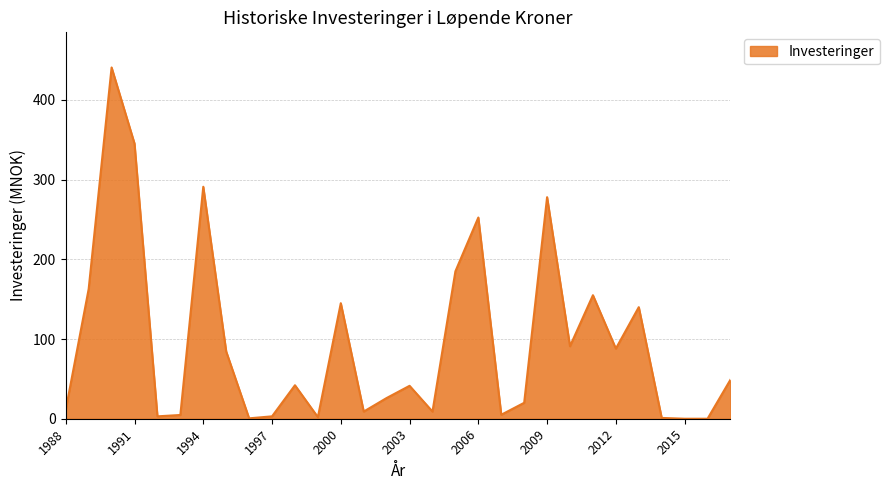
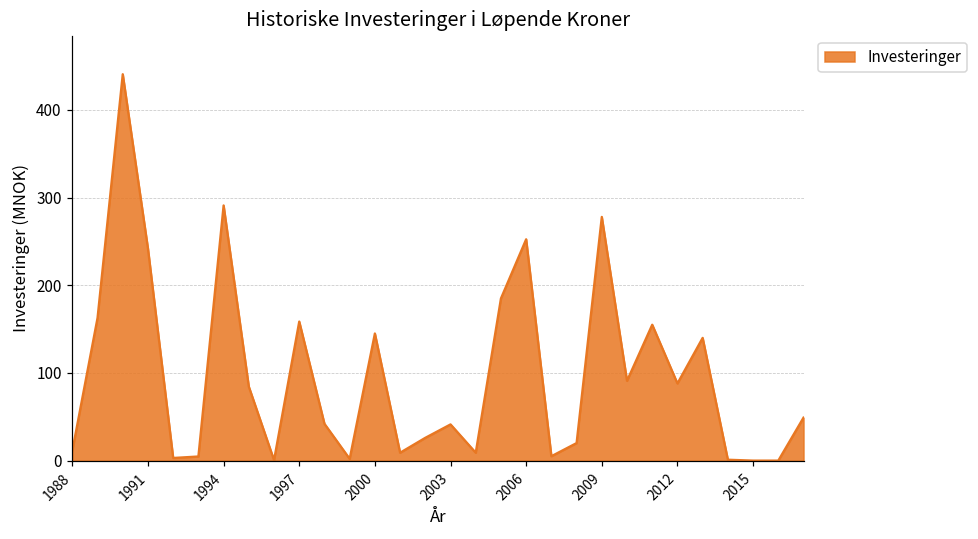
  {
    "1988": 10,
-   "1991": 350,
+   "1991": 240,
    "1994": 290,
-   "1997": 0,
+   "1997": 160,
    "2000": 150,
    "2003": 40,
    "2006": 250,
    "2009": 280,
    "2012": 90,
    "2015": 0
  }
